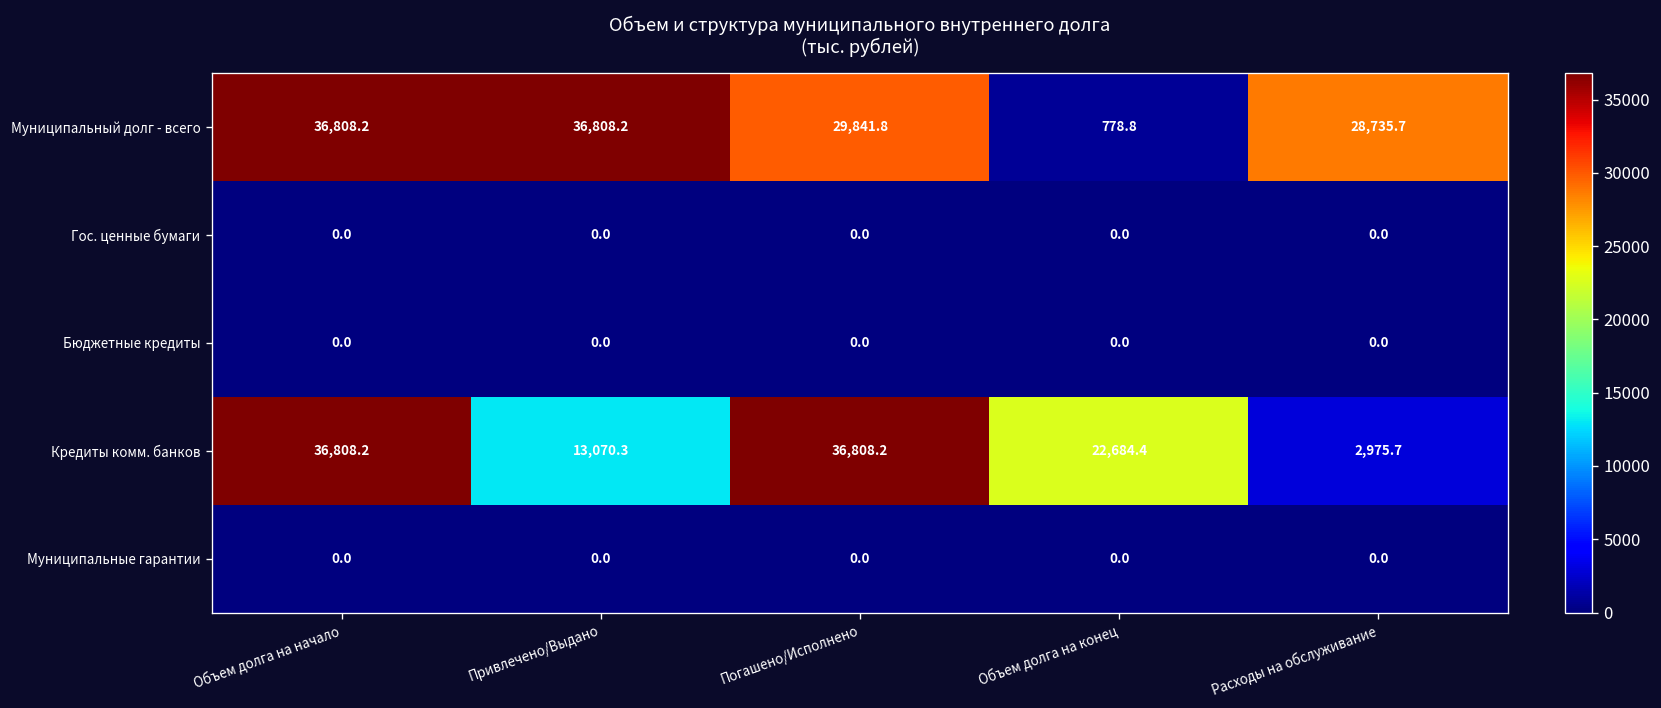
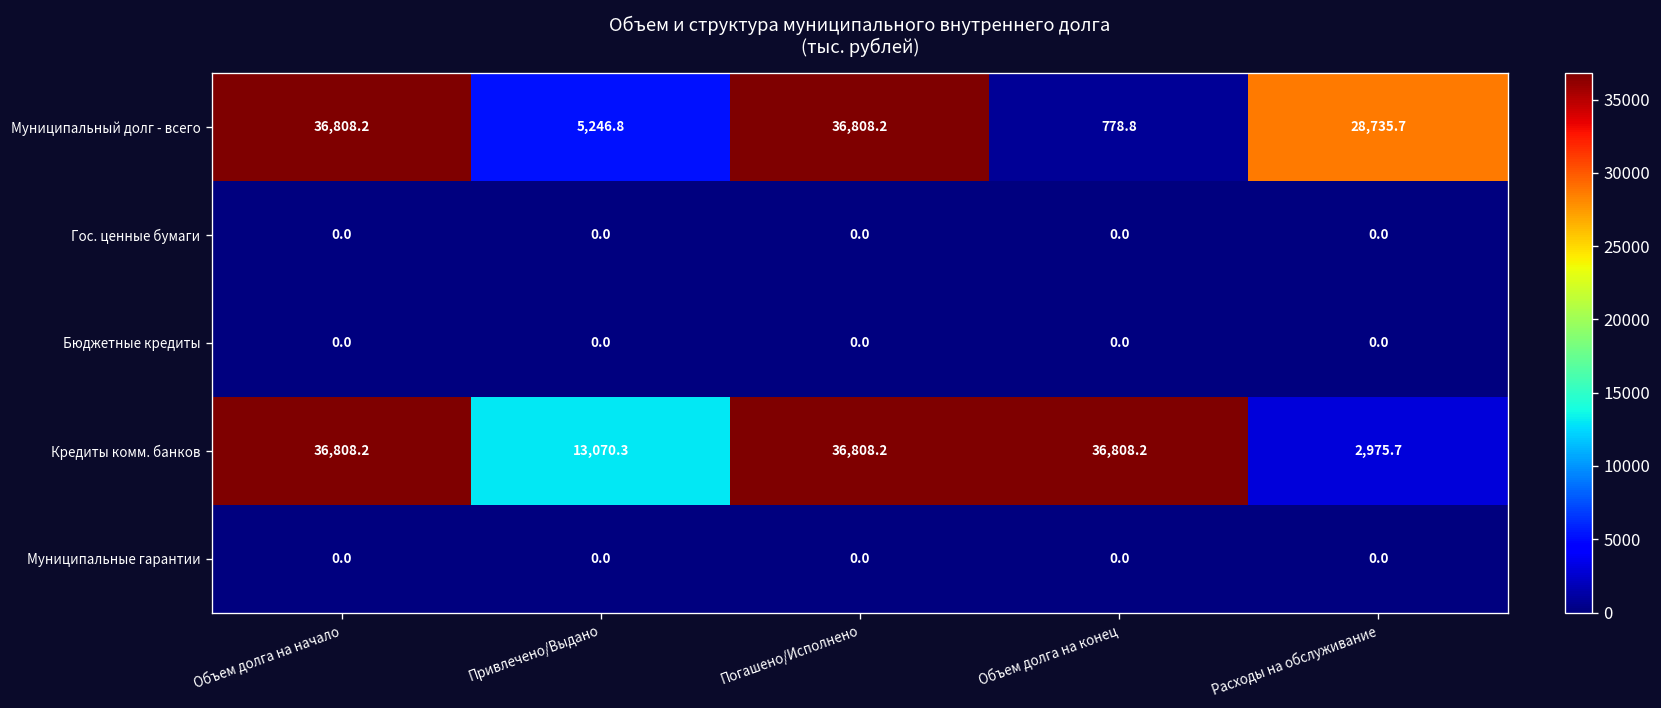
  {
    "Муниципальный долг - всего": {
      "Объем долга на начало": "36,808.2",
-     "Привлечено/Выдано": "36,808.2",
-     "Погашено/Исполнено": "29,841.8",
+     "Привлечено/Выдано": "5,246.8",
+     "Погашено/Исполнено": "36,808.2",
      "Объем долга на конец": "778.8",
      "Расходы на обслуживание": "28,735.7"
    },
    "Гос. ценные бумаги": {
      "Объем долга на начало": "0.0",
      "Привлечено/Выдано": "0.0",
      "Погашено/Исполнено": "0.0",
      "Объем долга на конец": "0.0",
      "Расходы на обслуживание": "0.0"
    },
    "Бюджетные кредиты": {
      "Объем долга на начало": "0.0",
      "Привлечено/Выдано": "0.0",
      "Погашено/Исполнено": "0.0",
      "Объем долга на конец": "0.0",
      "Расходы на обслуживание": "0.0"
    },
    "Кредиты комм. банков": {
      "Объем долга на начало": "36,808.2",
      "Привлечено/Выдано": "13,070.3",
      "Погашено/Исполнено": "36,808.2",
-     "Объем долга на конец": "22,684.4",
+     "Объем долга на конец": "36,808.2",
      "Расходы на обслуживание": "2,975.7"
    },
    "Муниципальные гарантии": {
      "Объем долга на начало": "0.0",
      "Привлечено/Выдано": "0.0",
      "Погашено/Исполнено": "0.0",
      "Объем долга на конец": "0.0",
      "Расходы на обслуживание": "0.0"
    }
  }
